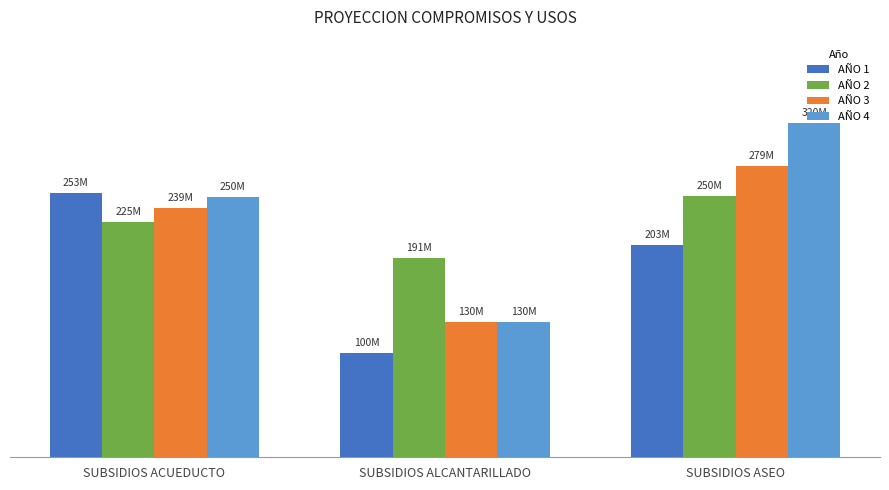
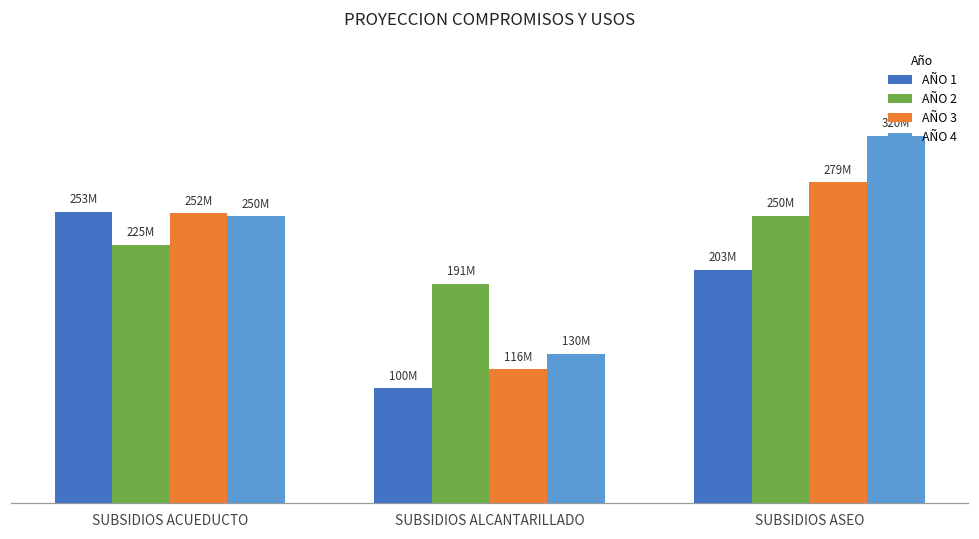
  {
    "AÑO 2": {
      "SUBSIDIOS ACUEDUCTO": "225M",
      "SUBSIDIOS ALCANTARILLADO": "191M",
      "SUBSIDIOS ASEO": "250M"
    },
    "AÑO 3": {
-     "SUBSIDIOS ACUEDUCTO": "239M",
-     "SUBSIDIOS ALCANTARILLADO": "130M",
+     "SUBSIDIOS ACUEDUCTO": "252M",
+     "SUBSIDIOS ALCANTARILLADO": "116M",
      "SUBSIDIOS ASEO": "279M"
    }
  }
